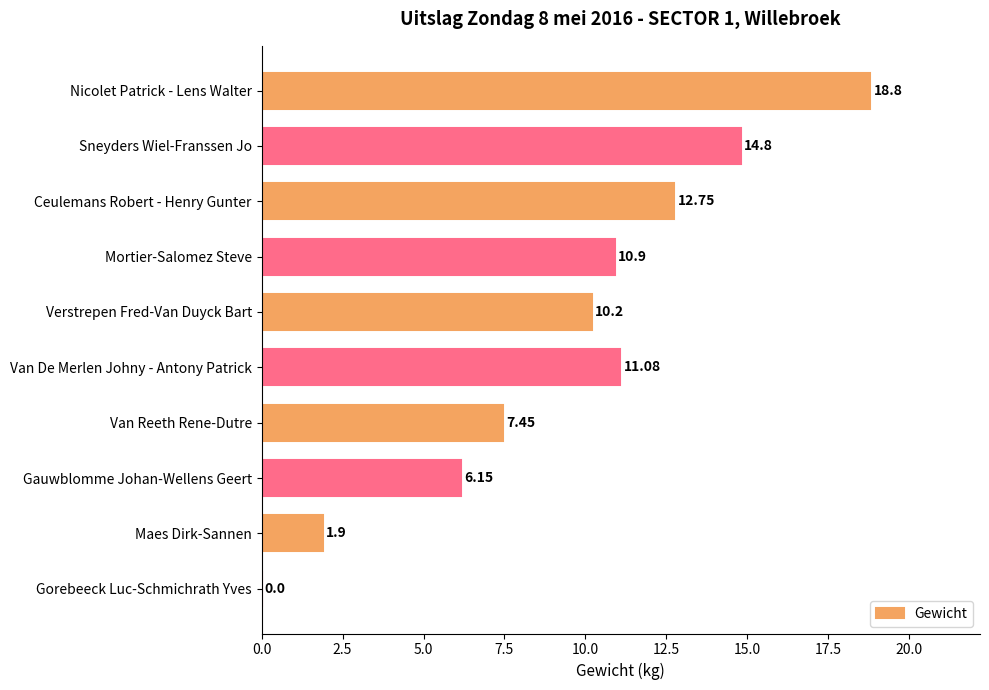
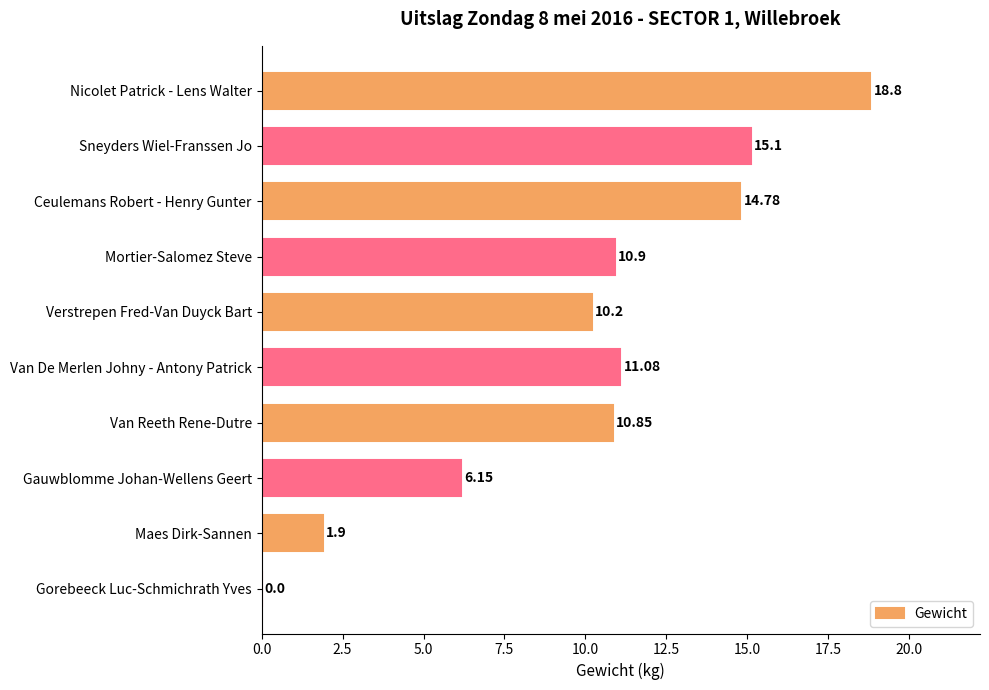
  {
    "Nicolet Patrick - Lens Walter": 18.8,
-   "Sneyders Wiel-Franssen Jo": 14.8,
-   "Ceulemans Robert - Henry Gunter": 12.75,
+   "Sneyders Wiel-Franssen Jo": 15.1,
+   "Ceulemans Robert - Henry Gunter": 14.78,
    "Mortier-Salomez Steve": 10.9,
    "Verstrepen Fred-Van Duyck Bart": 10.2,
    "Van De Merlen Johny - Antony Patrick": 11.08,
-   "Van Reeth Rene-Dutre": 7.45,
+   "Van Reeth Rene-Dutre": 10.85,
    "Gauwblomme Johan-Wellens Geert": 6.15,
    "Maes Dirk-Sannen": 1.9,
    "Gorebeeck Luc-Schmichrath Yves": 0.0
  }
